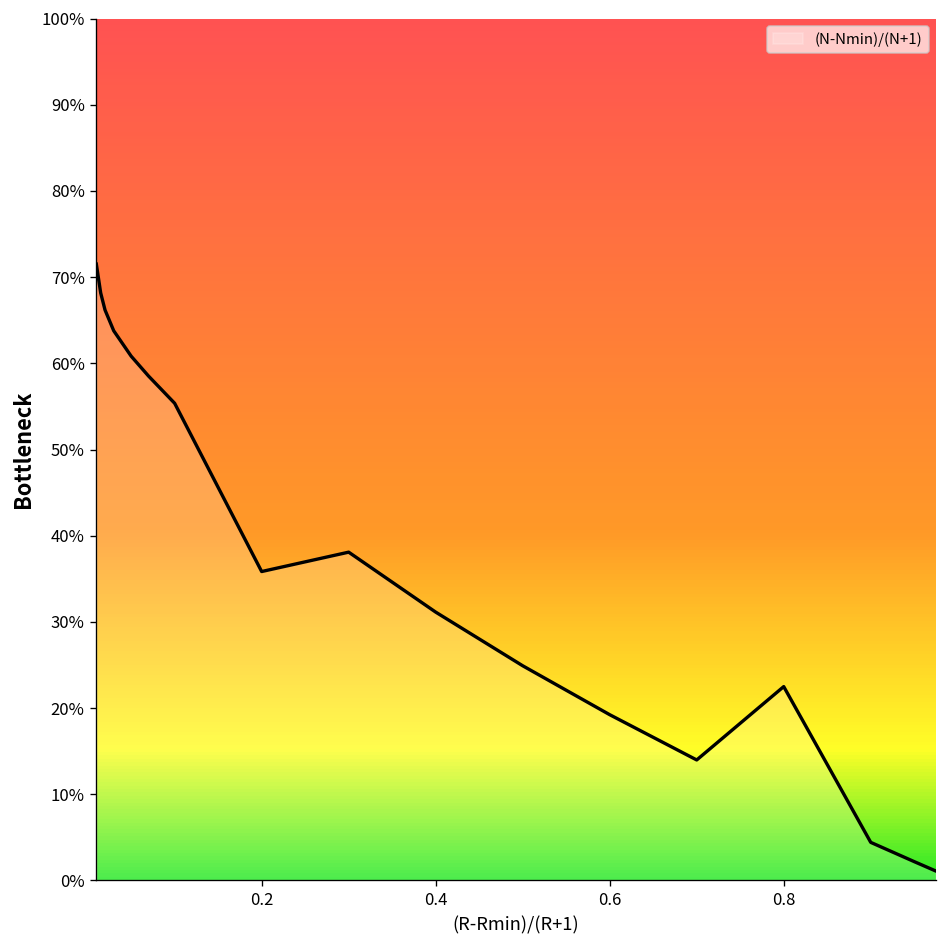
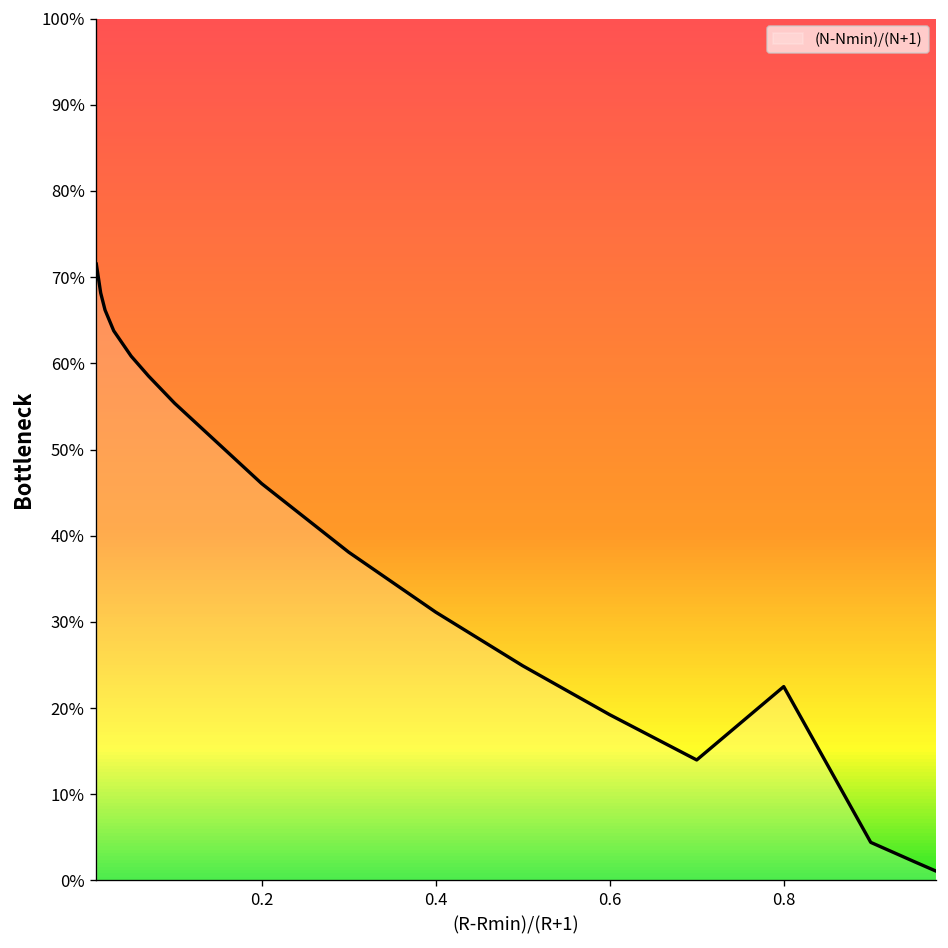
  {
-   "0.2": "36%",
+   "0.2": "46%",
    "0.4": "31%",
    "0.6": "19%",
    "0.8": "22%"
  }
